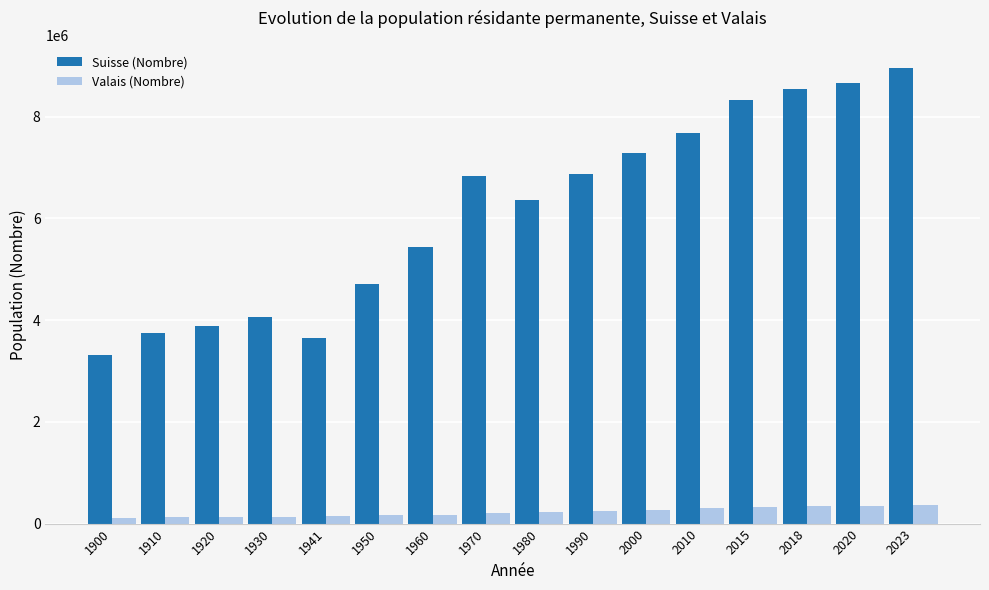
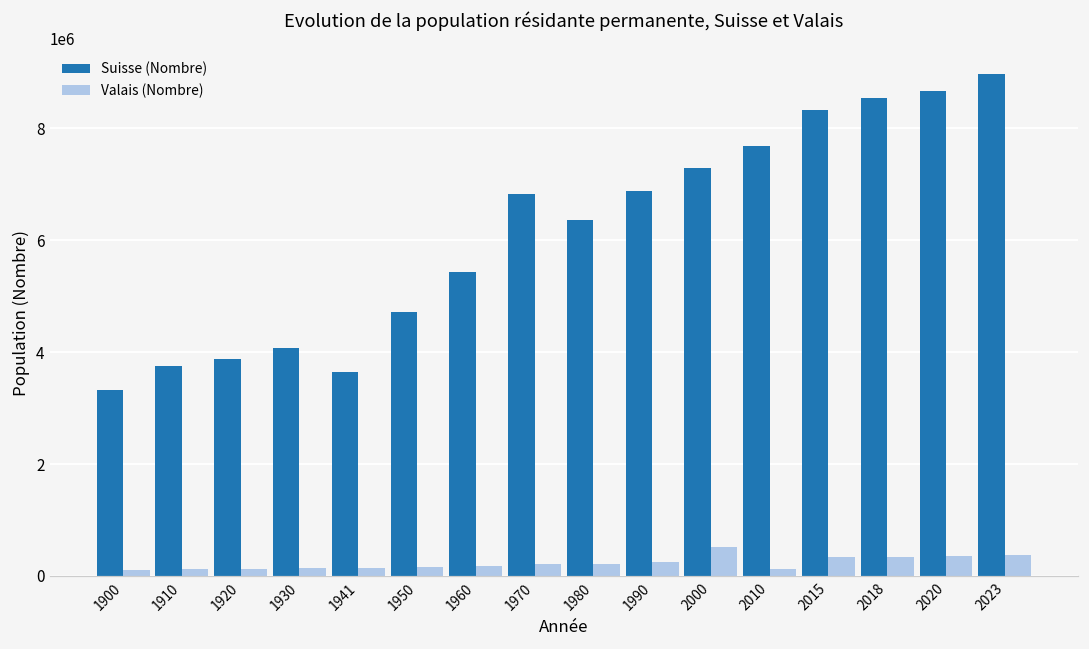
  {
    "Suisse (Nombre)": {
      "1900": 3300000,
      "1910": 3800000,
      "1920": 3900000,
      "1930": 4100000,
      "1941": 3600000,
      "1950": 4700000,
      "1960": 5400000,
      "1970": 6800000,
      "1980": 6400000,
      "1990": 6900000,
      "2000": 7300000,
      "2010": 7700000,
      "2015": 8300000,
      "2018": 8500000,
      "2020": 8700000,
      "2023": 9000000
    },
    "Valais (Nombre)": {
      "1900": 100000,
      "1910": 100000,
      "1920": 100000,
      "1930": 100000,
      "1941": 100000,
      "1950": 200000,
      "1960": 200000,
      "1970": 200000,
      "1980": 200000,
      "1990": 200000,
-     "2000": 300000,
-     "2010": 300000,
+     "2000": 500000,
+     "2010": 100000,
      "2015": 300000,
      "2018": 300000,
      "2020": 300000,
      "2023": 400000
    }
  }
